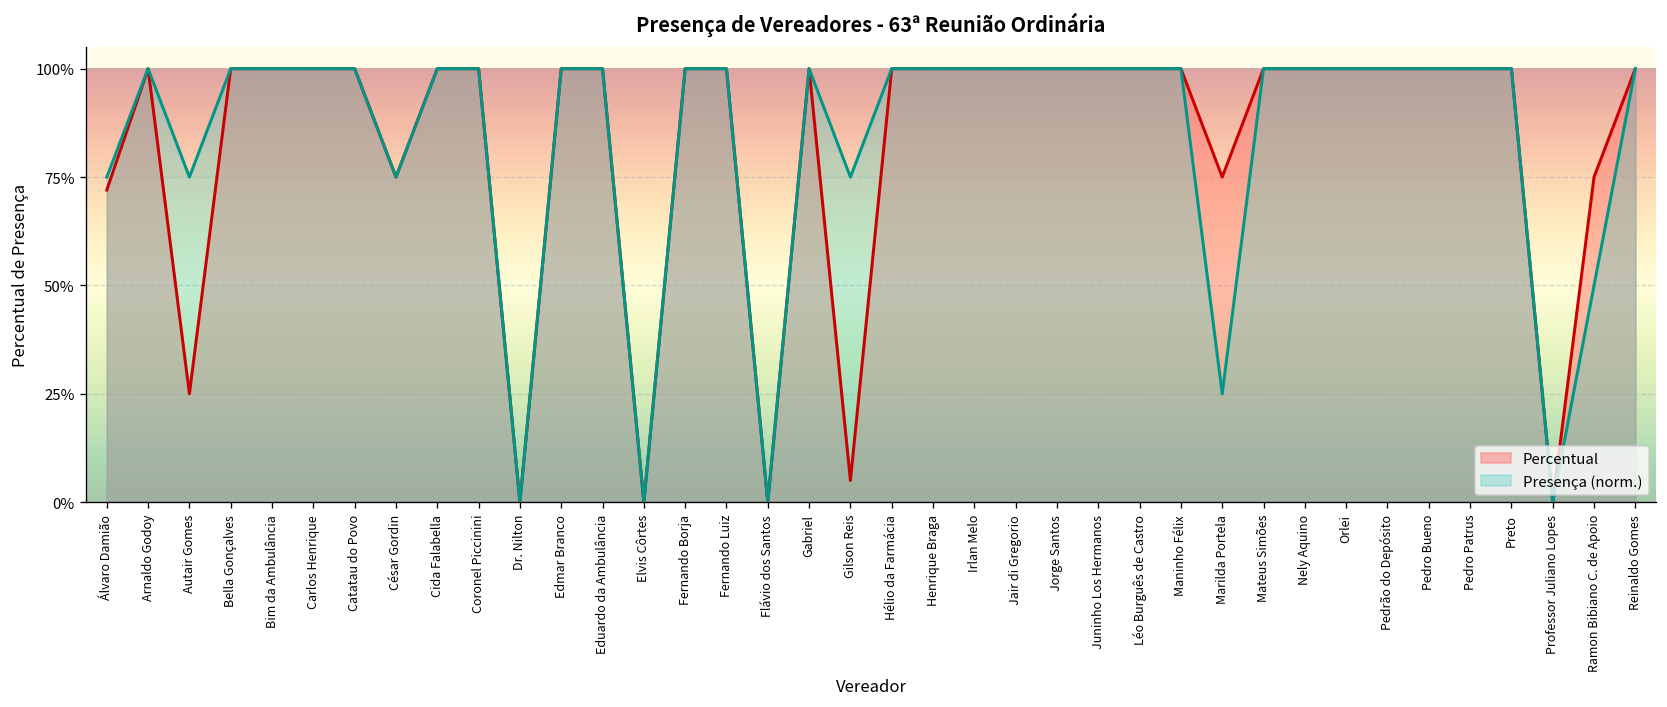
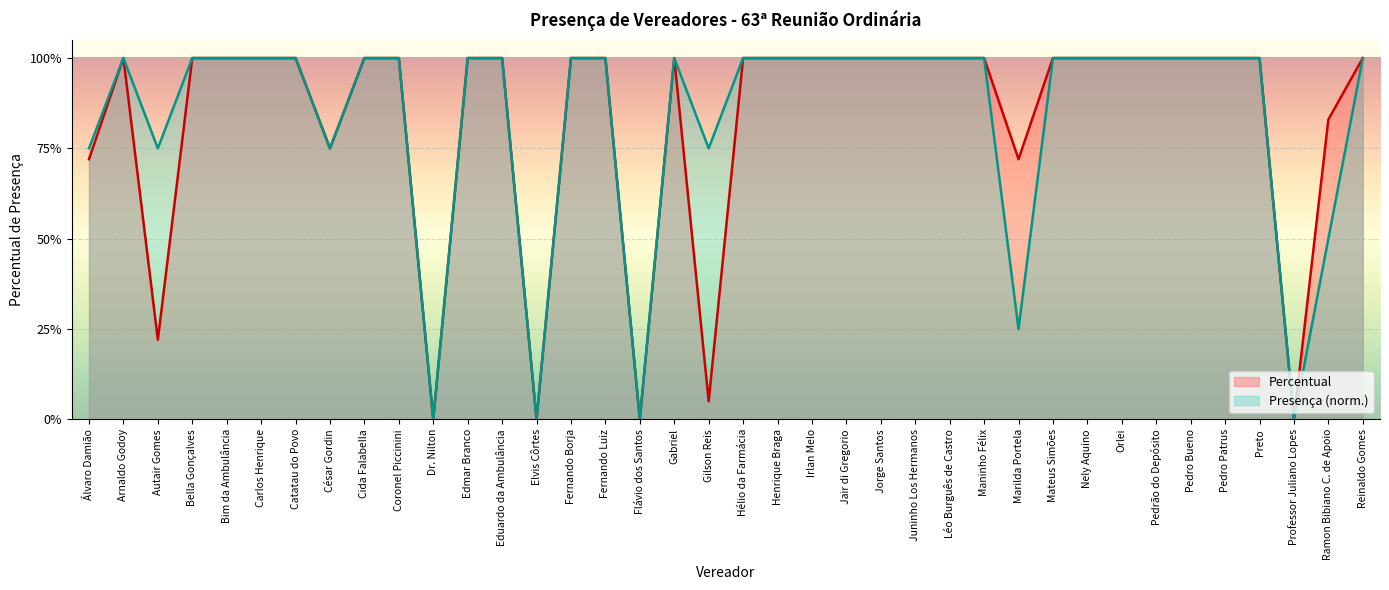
  {
    "Percentual": {
      "Álvaro Damião": "72%",
-     "Autair Gomes": "25%",
+     "Autair Gomes": "22%",
      "Gilson Reis": "5%",
-     "Marilda Portela": "75%",
-     "Ramon Bibiano C. de Apoio": "75%"
+     "Marilda Portela": "72%",
+     "Ramon Bibiano C. de Apoio": "83%"
    },
    "Presença (norm.)": {
      "Álvaro Damião": "75%",
      "Autair Gomes": "75%",
      "Gilson Reis": "75%",
      "Marilda Portela": "25%",
      "Ramon Bibiano C. de Apoio": "50%"
    }
  }
